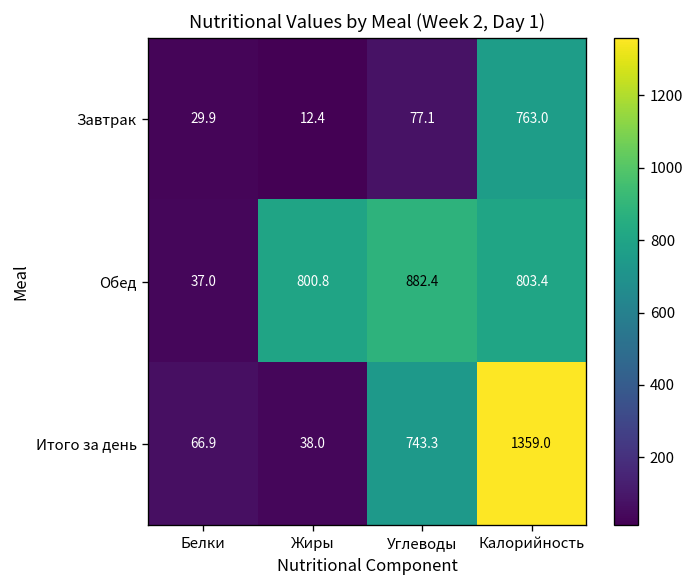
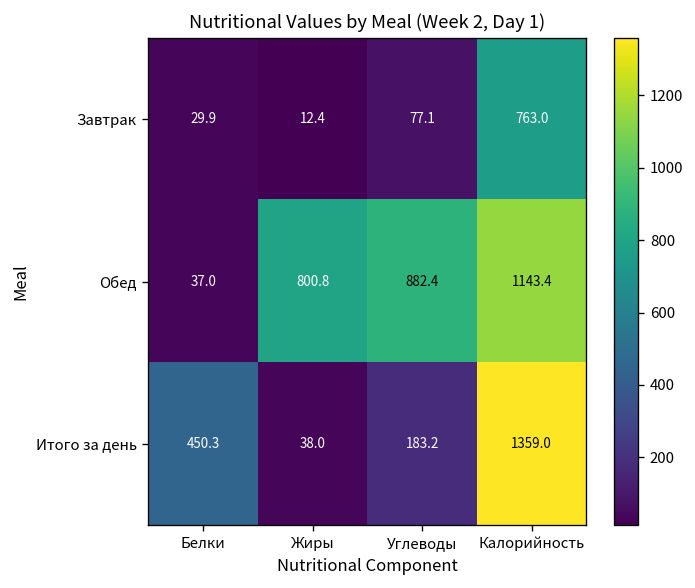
  {
    "Завтрак": {
      "Белки": 29.9,
      "Жиры": 12.4,
      "Углеводы": 77.1,
      "Калорийность": 763.0
    },
    "Обед": {
      "Белки": 37.0,
      "Жиры": 800.8,
      "Углеводы": 882.4,
-     "Калорийность": 803.4
+     "Калорийность": 1143.4
    },
    "Итого за день": {
-     "Белки": 66.9,
+     "Белки": 450.3,
      "Жиры": 38.0,
-     "Углеводы": 743.3,
+     "Углеводы": 183.2,
      "Калорийность": 1359.0
    }
  }
